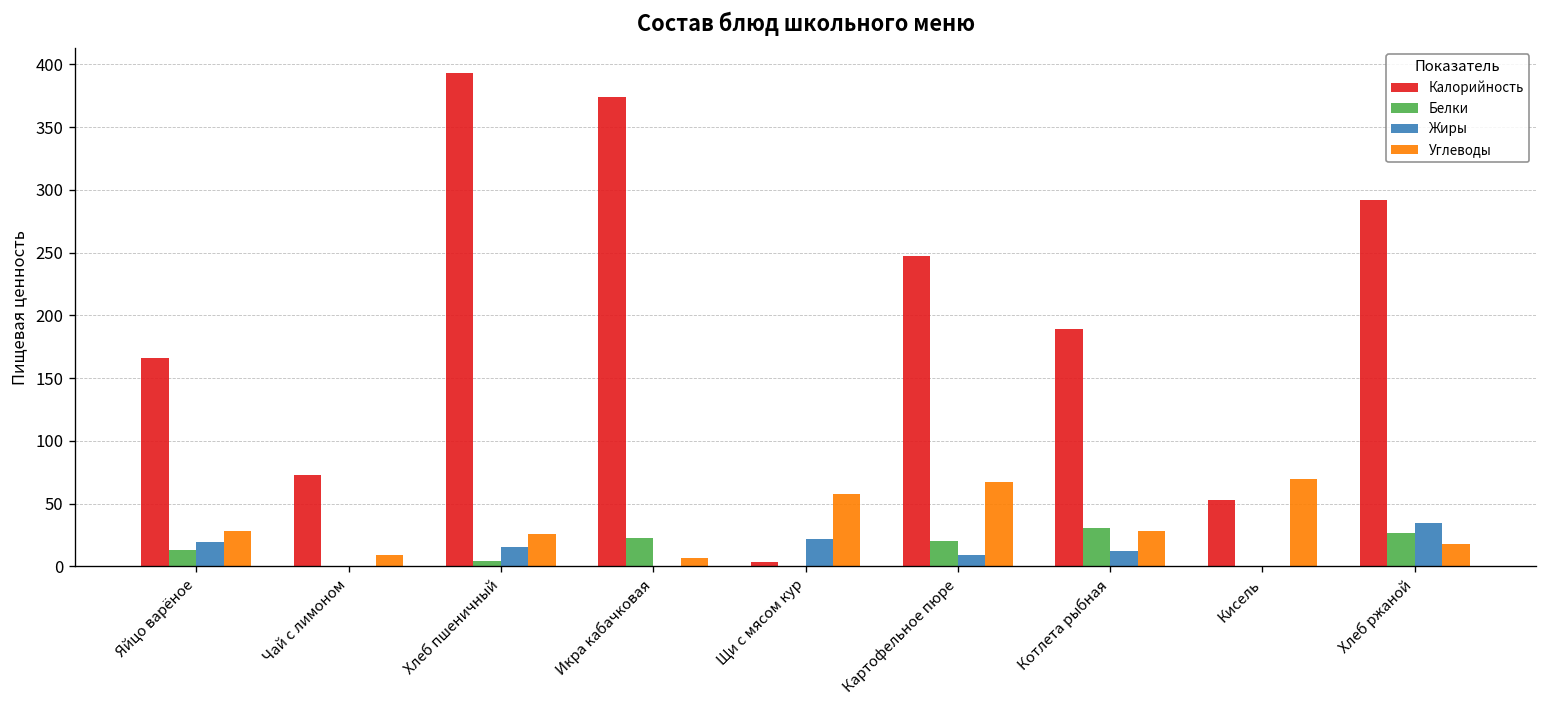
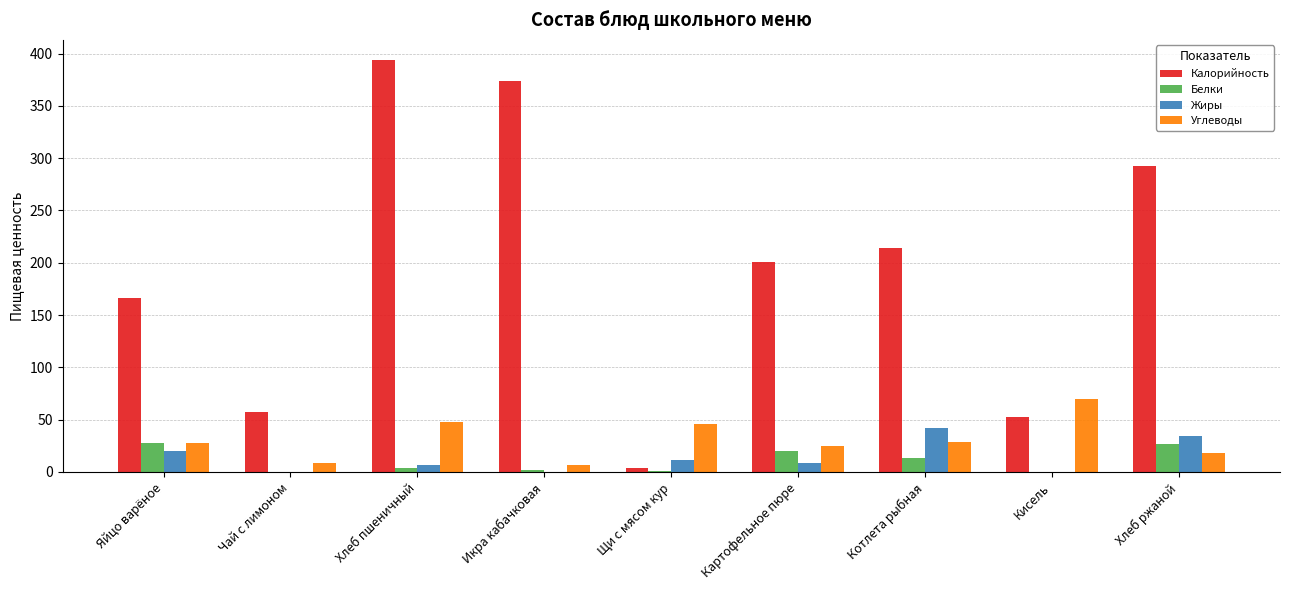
  {
    "Калорийность": {
      "Яйцо варёное": 166,
-     "Чай с лимоном": 73,
+     "Чай с лимоном": 57,
      "Хлеб пшеничный": 393,
      "Икра кабачковая": 374,
      "Щи с мясом кур": 4,
-     "Картофельное пюре": 247,
-     "Котлета рыбная": 189,
+     "Картофельное пюре": 201,
+     "Котлета рыбная": 214,
      "Кисель": 53,
      "Хлеб ржаной": 292
    },
    "Белки": {
-     "Яйцо варёное": 13,
+     "Яйцо варёное": 28,
      "Чай с лимоном": 0,
      "Хлеб пшеничный": 4,
-     "Икра кабачковая": 22,
+     "Икра кабачковая": 2,
      "Картофельное пюре": 20,
-     "Котлета рыбная": 31,
+     "Котлета рыбная": 13,
      "Кисель": 0,
      "Хлеб ржаной": 26
    },
    "Жиры": {
      "Яйцо варёное": 20,
      "Чай с лимоном": 0,
-     "Хлеб пшеничный": 16,
+     "Хлеб пшеничный": 7,
      "Икра кабачковая": 0,
-     "Щи с мясом кур": 22,
+     "Щи с мясом кур": 11,
      "Картофельное пюре": 9,
-     "Котлета рыбная": 12,
+     "Котлета рыбная": 42,
      "Кисель": 0,
      "Хлеб ржаной": 35
    },
    "Углеводы": {
      "Яйцо варёное": 28,
      "Чай с лимоном": 9,
-     "Хлеб пшеничный": 26,
+     "Хлеб пшеничный": 48,
      "Икра кабачковая": 7,
-     "Щи с мясом кур": 58,
-     "Картофельное пюре": 68,
+     "Щи с мясом кур": 46,
+     "Картофельное пюре": 25,
      "Котлета рыбная": 28,
      "Кисель": 70,
      "Хлеб ржаной": 18
    }
  }
